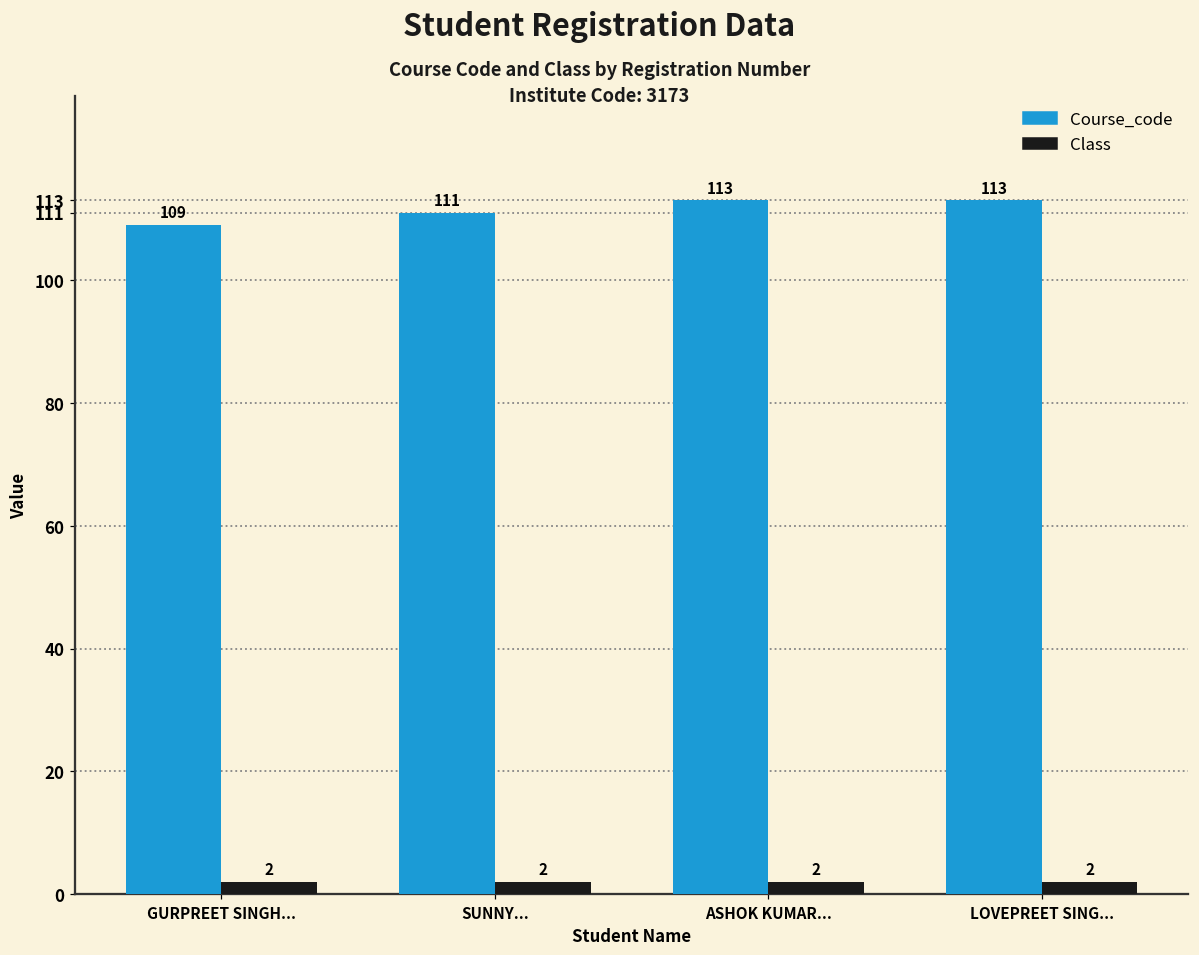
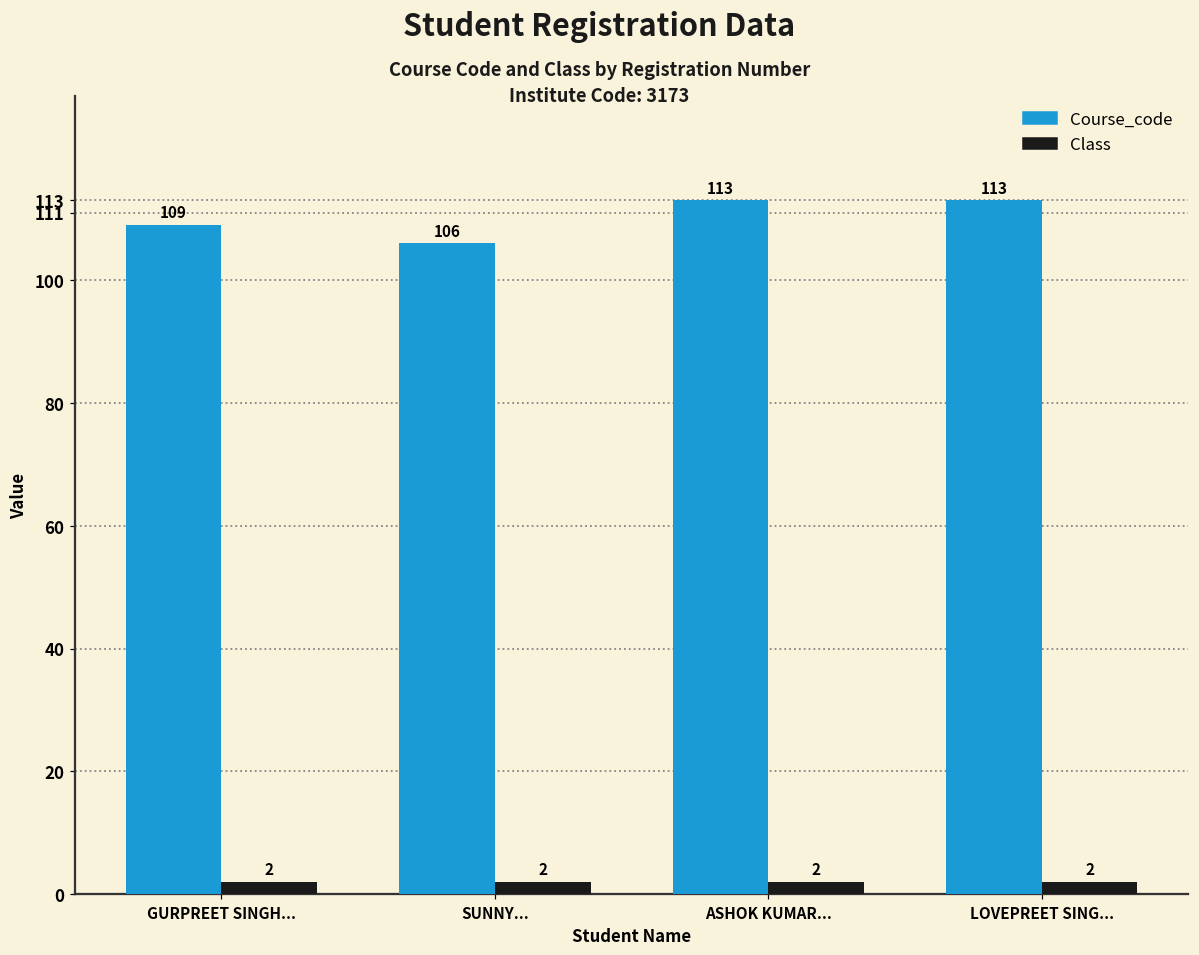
  {
    "Course_code": {
      "GURPREET SINGH...": 109,
-     "SUNNY...": 111,
+     "SUNNY...": 106,
      "ASHOK KUMAR...": 113,
      "LOVEPREET SING...": 113
    },
    "Class": {
      "GURPREET SINGH...": 2,
      "SUNNY...": 2,
      "ASHOK KUMAR...": 2,
      "LOVEPREET SING...": 2
    }
  }
